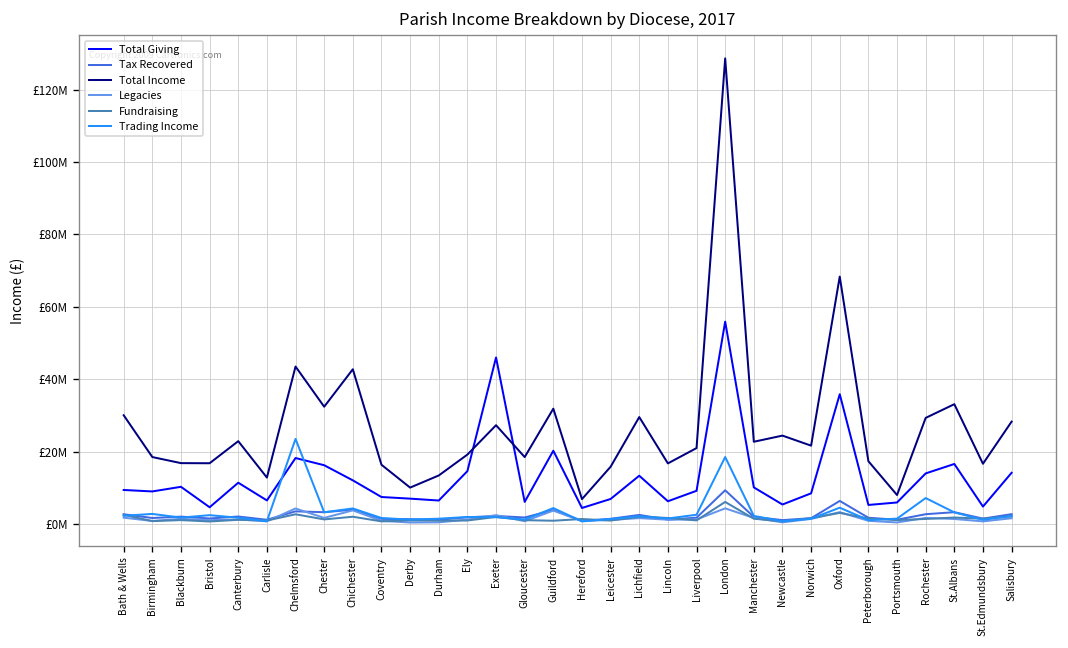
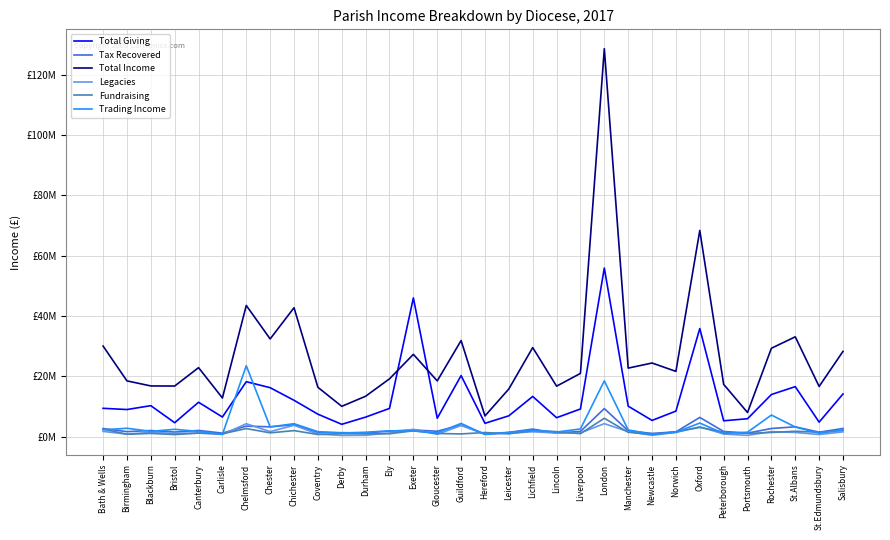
  {
    "Total Giving": {
      "Bath & Wells": "£9000000",
      "Birmingham": "£9000000",
      "Blackburn": "£10000000",
      "Bristol": "£5000000",
      "Canterbury": "£11000000",
      "Carlisle": "£6000000",
      "Chelmsford": "£18000000",
      "Chester": "£16000000",
      "Chichester": "£12000000",
      "Coventry": "£7000000",
-     "Derby": "£7000000",
+     "Derby": "£4000000",
      "Durham": "£6000000",
-     "Ely": "£15000000",
+     "Ely": "£9000000",
      "Exeter": "£46000000",
      "Gloucester": "£6000000",
      "Guildford": "£20000000",
      "Hereford": "£4000000",
      "Leicester": "£7000000",
      "Lichfield": "£13000000",
      "Lincoln": "£6000000",
      "Liverpool": "£9000000",
      "London": "£56000000",
      "Manchester": "£10000000",
      "Newcastle": "£5000000",
      "Norwich": "£8000000",
      "Oxford": "£36000000",
      "Peterborough": "£5000000",
      "Portsmouth": "£6000000",
      "Rochester": "£14000000",
      "St.Albans": "£17000000",
      "St.Edmundsbury": "£5000000",
      "Salisbury": "£14000000"
    },
    "Total Income": {
      "Bath & Wells": "£30000000",
      "Birmingham": "£18000000",
      "Blackburn": "£17000000",
      "Bristol": "£17000000",
      "Canterbury": "£23000000",
      "Carlisle": "£13000000",
      "Chelmsford": "£43000000",
      "Chester": "£32000000",
      "Chichester": "£43000000",
      "Coventry": "£16000000",
      "Derby": "£10000000",
      "Durham": "£13000000",
      "Ely": "£19000000",
      "Exeter": "£27000000",
      "Gloucester": "£18000000",
      "Guildford": "£32000000",
      "Hereford": "£7000000",
      "Leicester": "£16000000",
      "Lichfield": "£30000000",
      "Lincoln": "£17000000",
      "Liverpool": "£21000000",
      "London": "£129000000",
      "Manchester": "£23000000",
      "Newcastle": "£24000000",
      "Norwich": "£22000000",
      "Oxford": "£68000000",
      "Peterborough": "£17000000",
      "Portsmouth": "£8000000",
      "Rochester": "£29000000",
      "St.Albans": "£33000000",
      "St.Edmundsbury": "£17000000",
      "Salisbury": "£28000000"
    },
    "Trading Income": {
      "Birmingham": "£3000000",
      "Bristol": "£2000000",
      "Chelmsford": "£23000000",
      "London": "£18000000",
      "Oxford": "£4000000",
      "Rochester": "£7000000"
    }
  }
